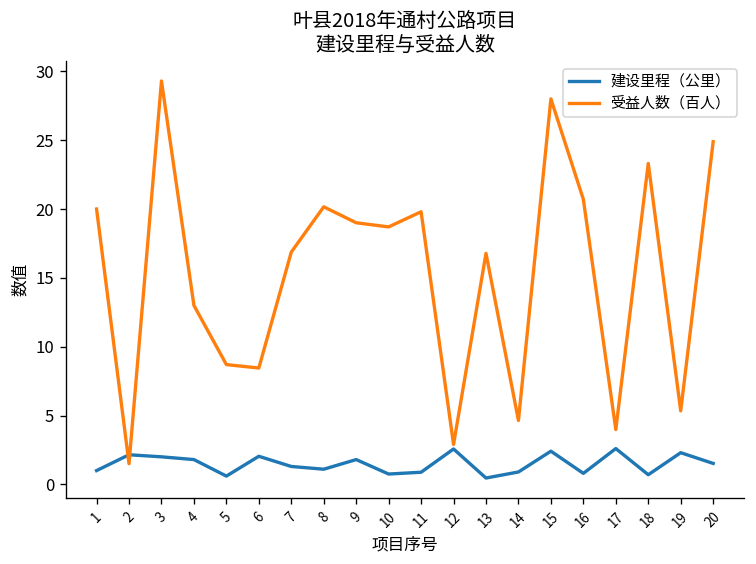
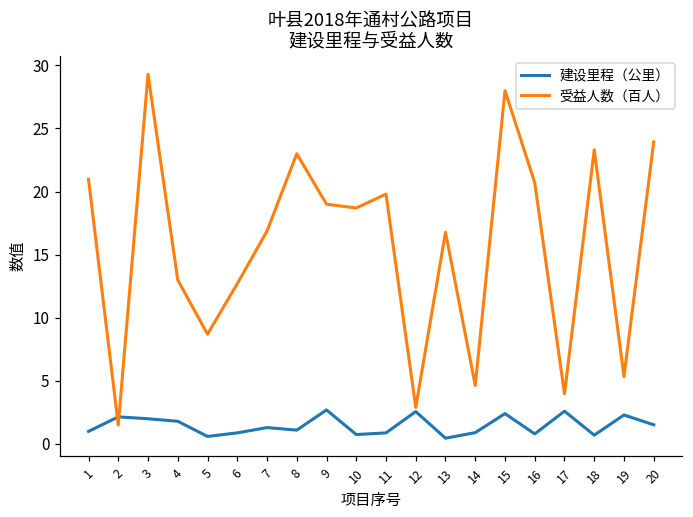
  {
    "建设里程（公里）": {
      "1": 1.0,
      "2": 2.2,
      "3": 2.0,
      "4": 1.8,
      "5": 0.6,
-     "6": 2.0,
+     "6": 0.9,
      "7": 1.3,
      "8": 1.1,
-     "9": 1.8,
+     "9": 2.7,
      "10": 0.8,
      "11": 0.9,
      "12": 2.6,
      "13": 0.5,
      "14": 0.9,
      "15": 2.4,
      "16": 0.8,
      "17": 2.6,
      "18": 0.7,
      "19": 2.3,
      "20": 1.5
    },
    "受益人数（百人）": {
-     "1": 20.0,
+     "1": 21.0,
      "2": 1.5,
      "3": 29.3,
      "4": 13.0,
      "5": 8.7,
-     "6": 8.5,
+     "6": 12.7,
      "7": 16.9,
-     "8": 20.2,
+     "8": 23.0,
      "9": 19.0,
      "10": 18.7,
      "11": 19.8,
      "12": 2.9,
      "13": 16.8,
      "14": 4.6,
      "15": 28.0,
      "16": 20.7,
      "17": 4.0,
      "18": 23.3,
      "19": 5.3,
-     "20": 24.9
+     "20": 23.9
    }
  }
